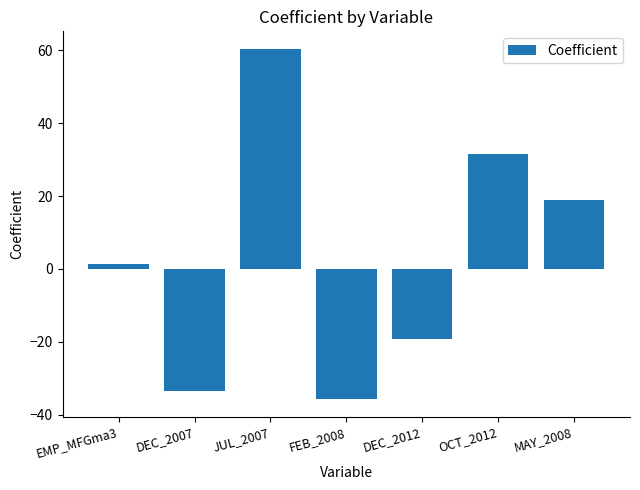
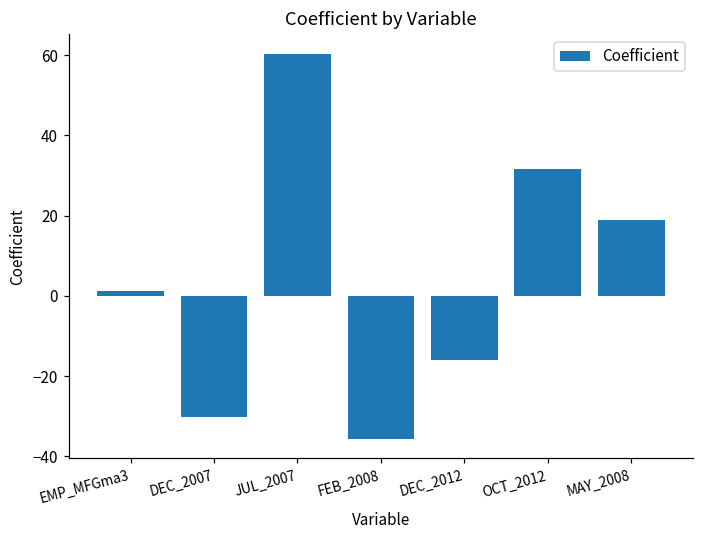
  {
    "EMP_MFGma3": 1,
-   "DEC_2007": -33,
+   "DEC_2007": -30,
    "JUL_2007": 60,
    "FEB_2008": -36,
-   "DEC_2012": -19,
+   "DEC_2012": -16,
    "OCT_2012": 32,
    "MAY_2008": 19
  }
